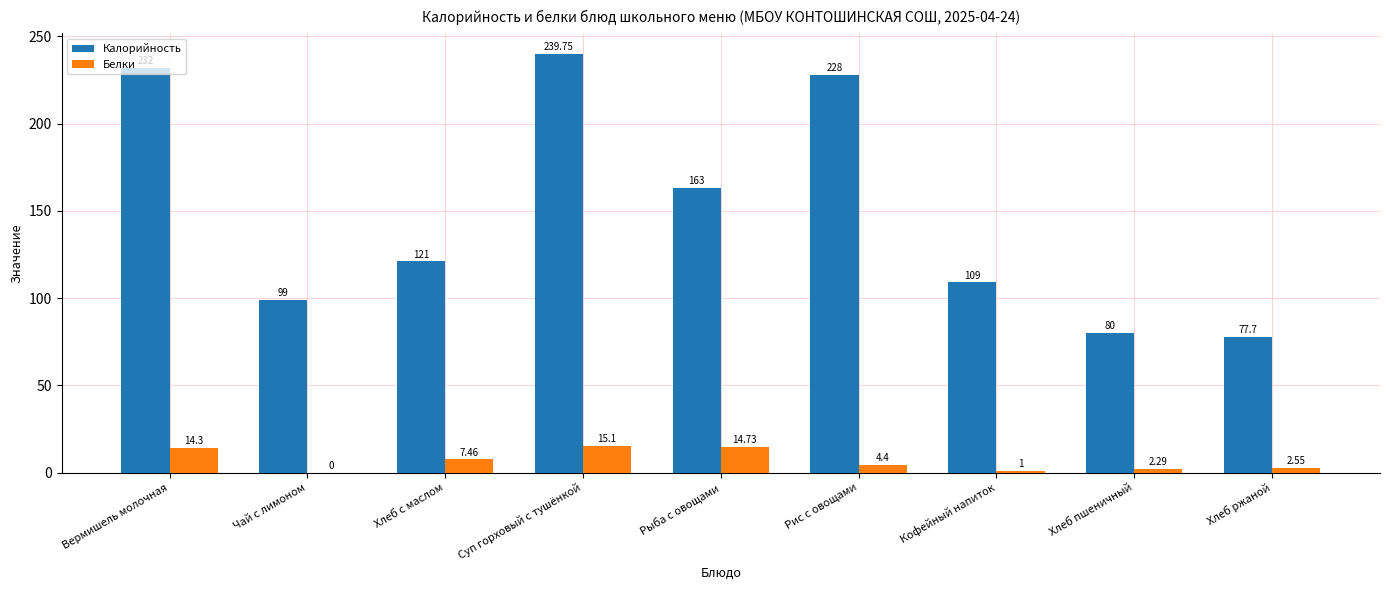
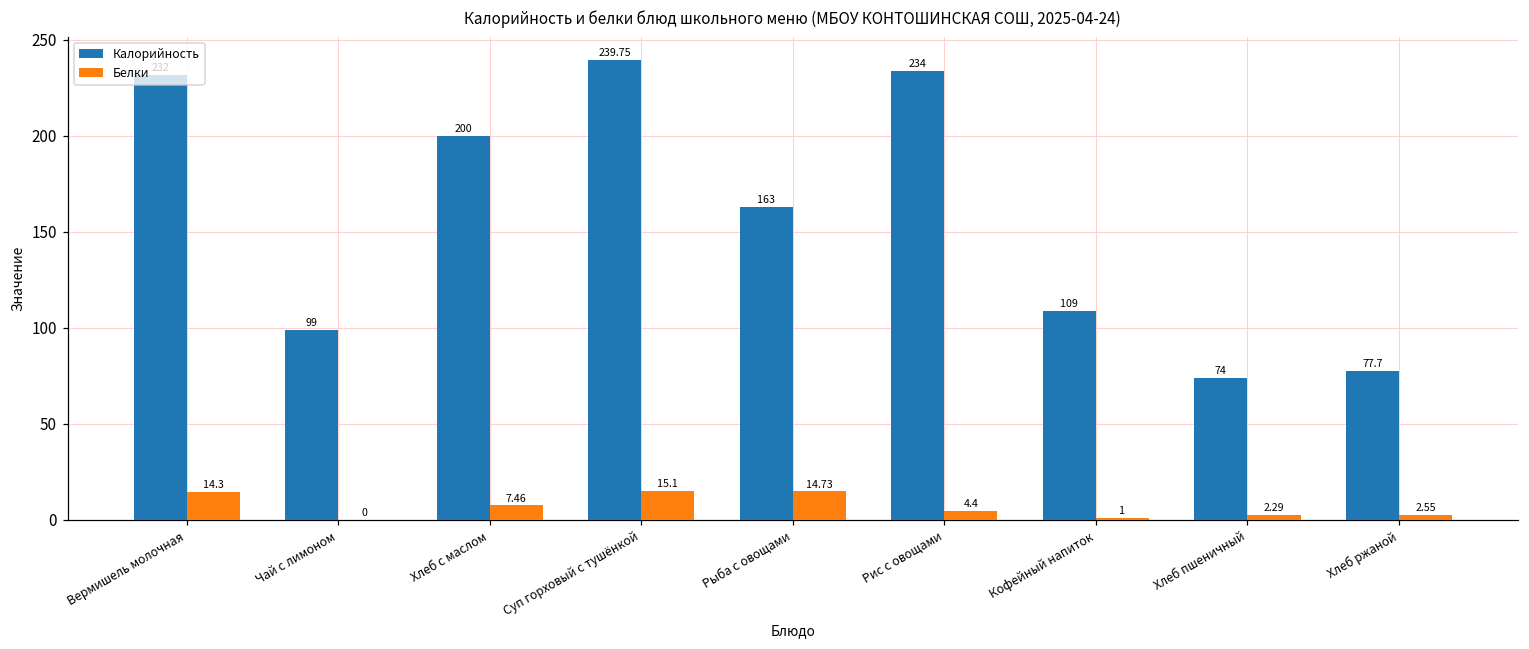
  {
    "Калорийность": {
      "Чай с лимоном": 99,
-     "Хлеб с маслом": 121,
+     "Хлеб с маслом": 200,
      "Суп горховый с тушёнкой": 239.75,
      "Рыба с овощами": 163,
-     "Рис с овощами": 228,
+     "Рис с овощами": 234,
      "Кофейный напиток": 109,
-     "Хлеб пшеничный": 80,
+     "Хлеб пшеничный": 74,
      "Хлеб ржаной": 77.7
    },
    "Белки": {
      "Вермишель молочная": 14.3,
      "Чай с лимоном": 0,
      "Хлеб с маслом": 7.46,
      "Суп горховый с тушёнкой": 15.1,
      "Рыба с овощами": 14.73,
      "Рис с овощами": 4.4,
      "Кофейный напиток": 1,
      "Хлеб пшеничный": 2.29,
      "Хлеб ржаной": 2.55
    }
  }
